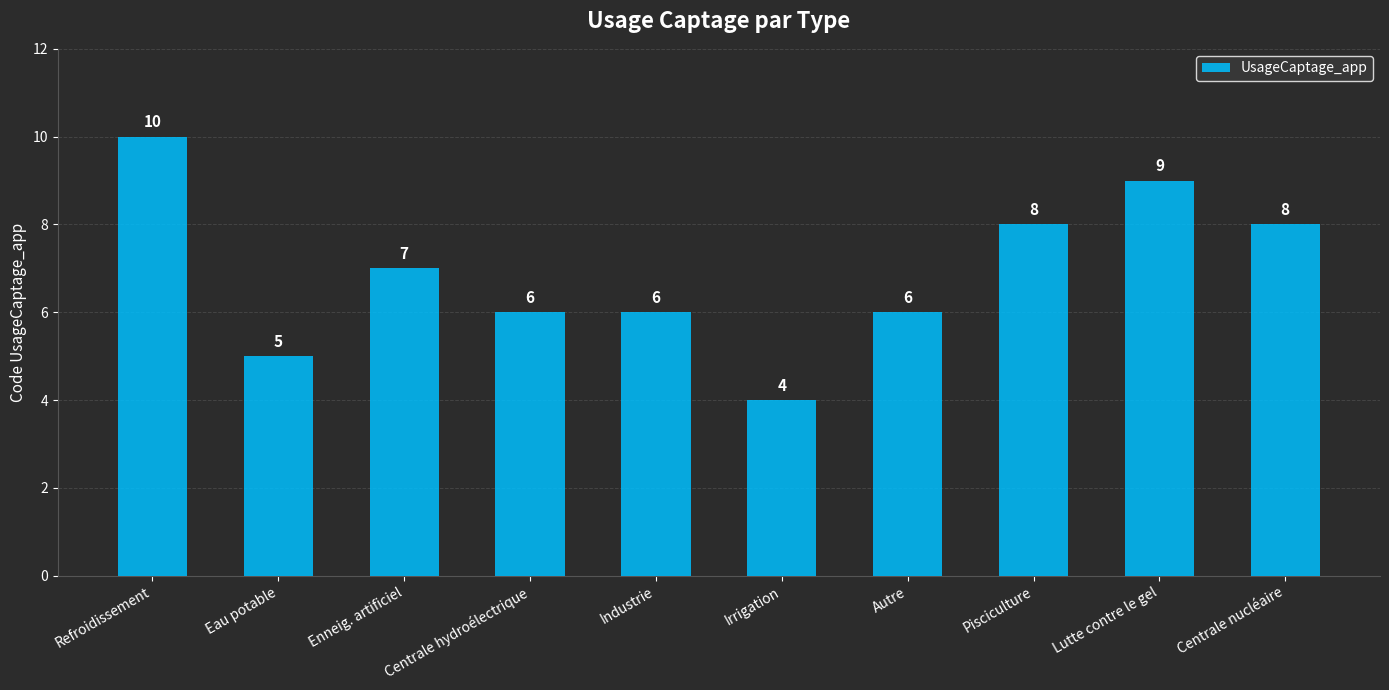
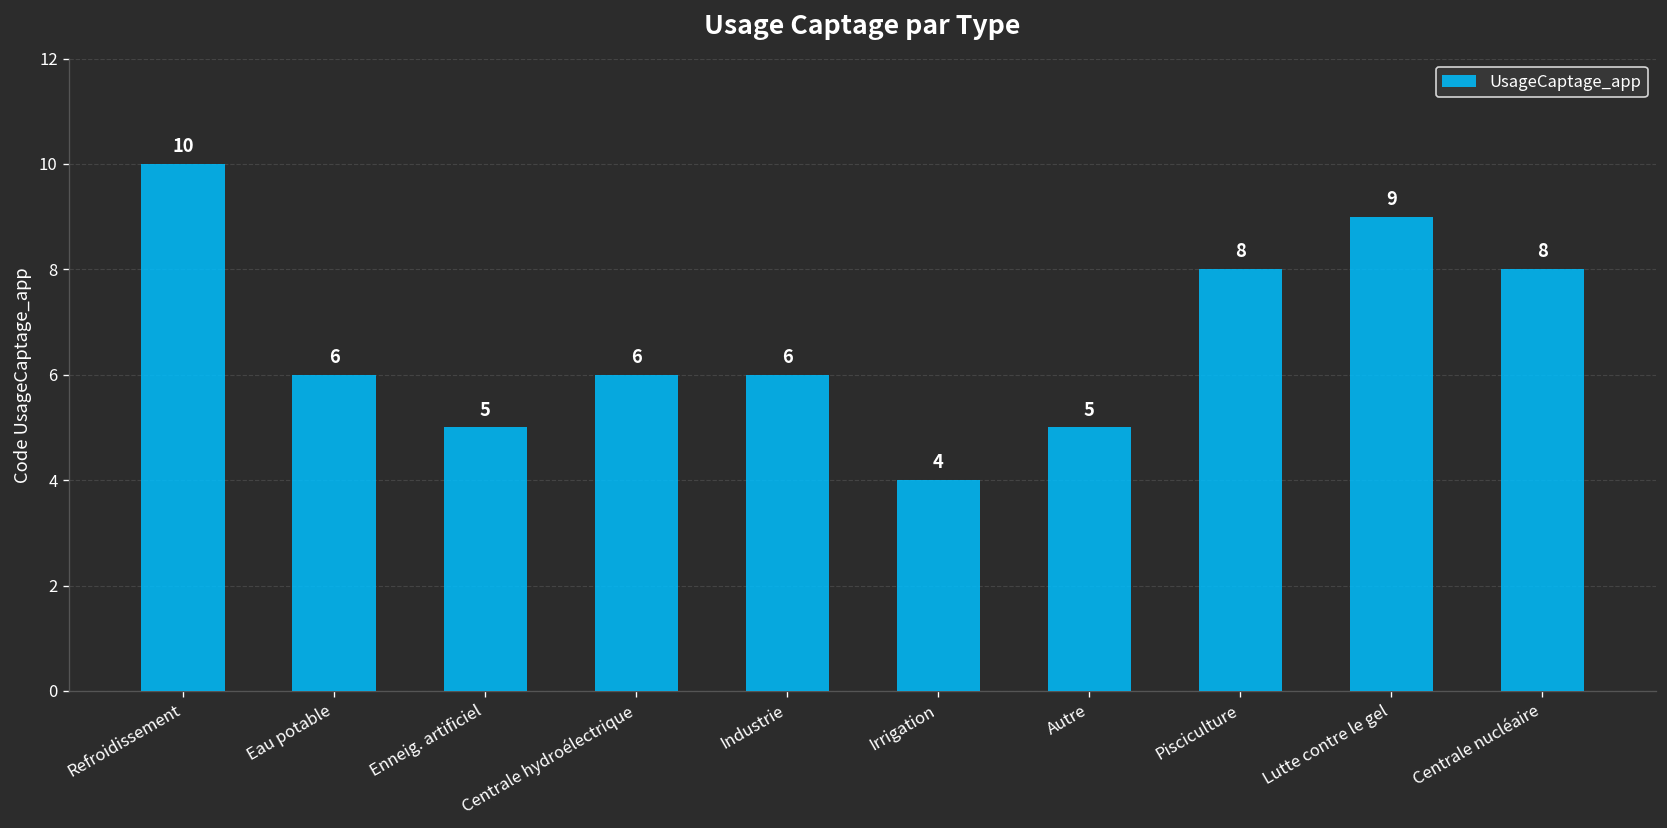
  {
    "Refroidissement": 10,
-   "Eau potable": 5,
-   "Enneig. artificiel": 7,
+   "Eau potable": 6,
+   "Enneig. artificiel": 5,
    "Centrale hydroélectrique": 6,
    "Industrie": 6,
    "Irrigation": 4,
-   "Autre": 6,
+   "Autre": 5,
    "Pisciculture": 8,
    "Lutte contre le gel": 9,
    "Centrale nucléaire": 8
  }
